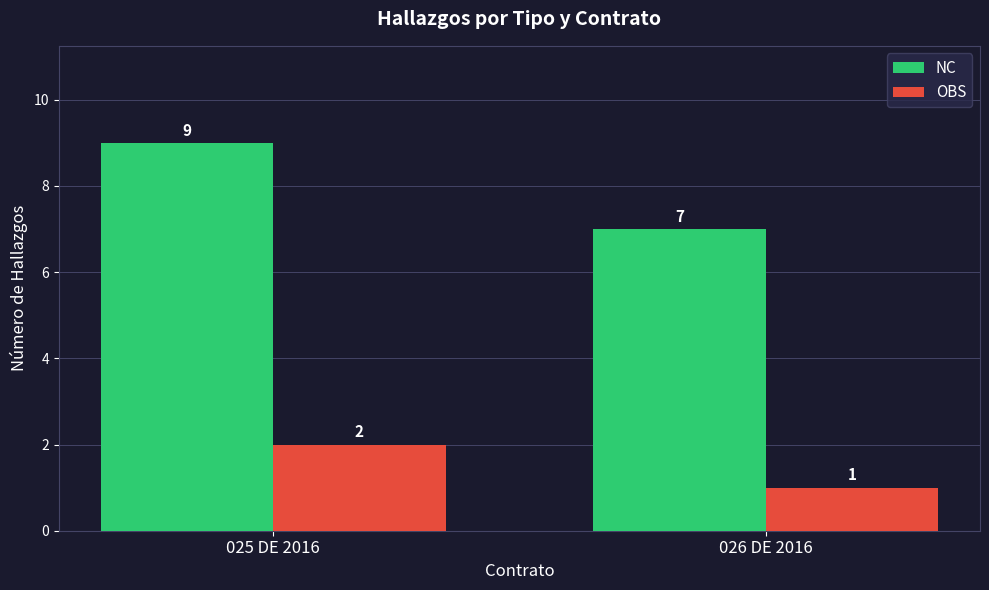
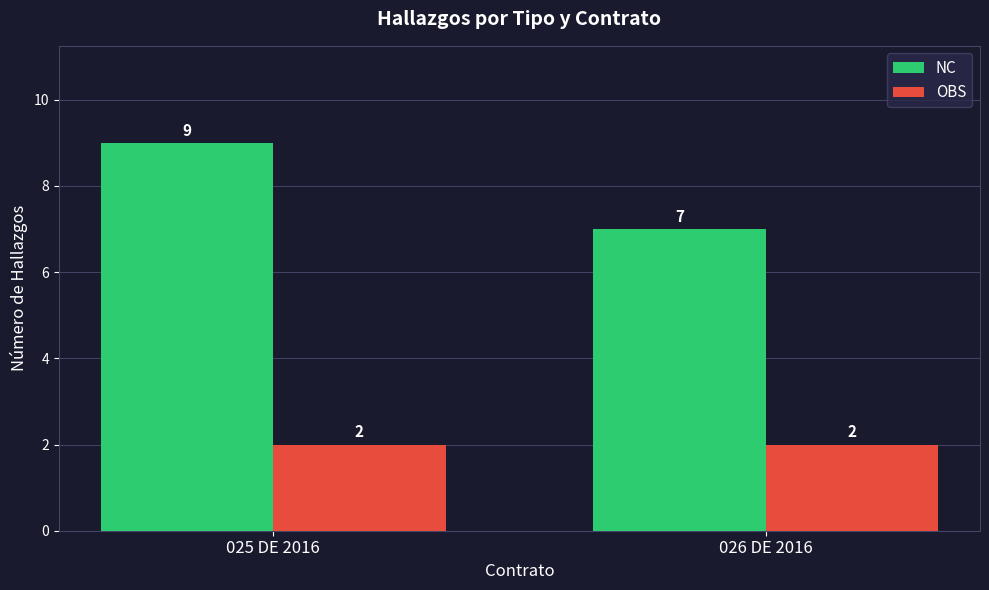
  {
    "NC": {
      "025 DE 2016": 9,
      "026 DE 2016": 7
    },
    "OBS": {
      "025 DE 2016": 2,
-     "026 DE 2016": 1
+     "026 DE 2016": 2
    }
  }
